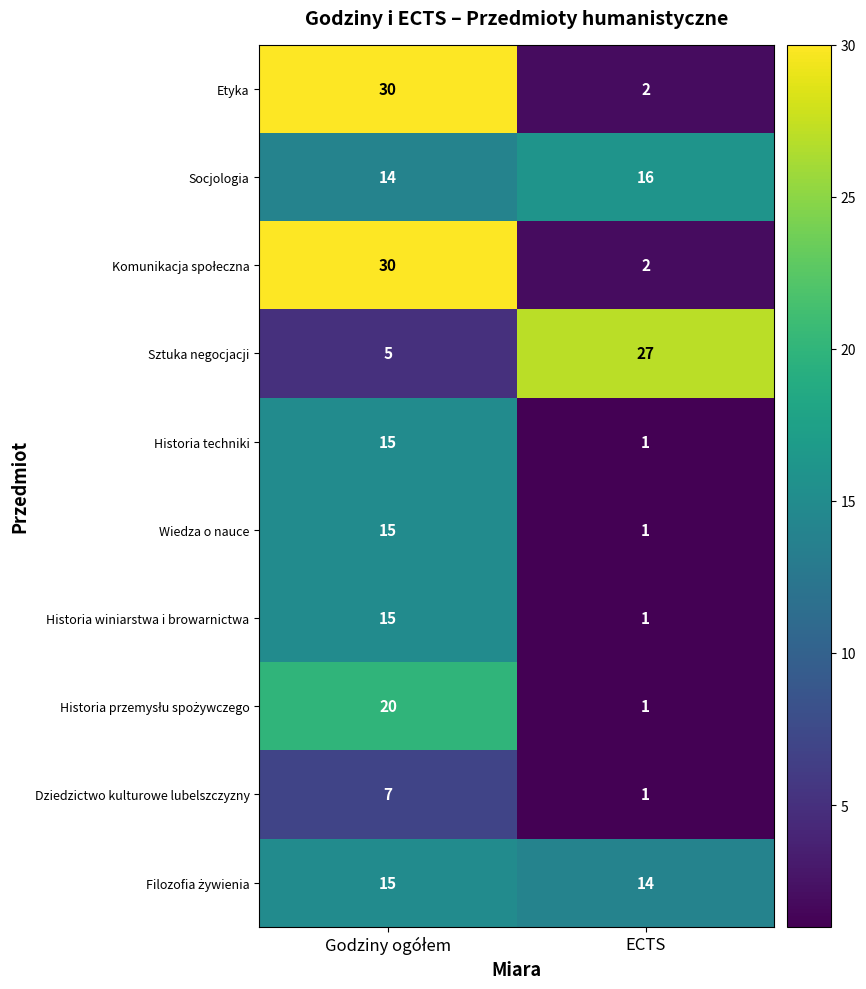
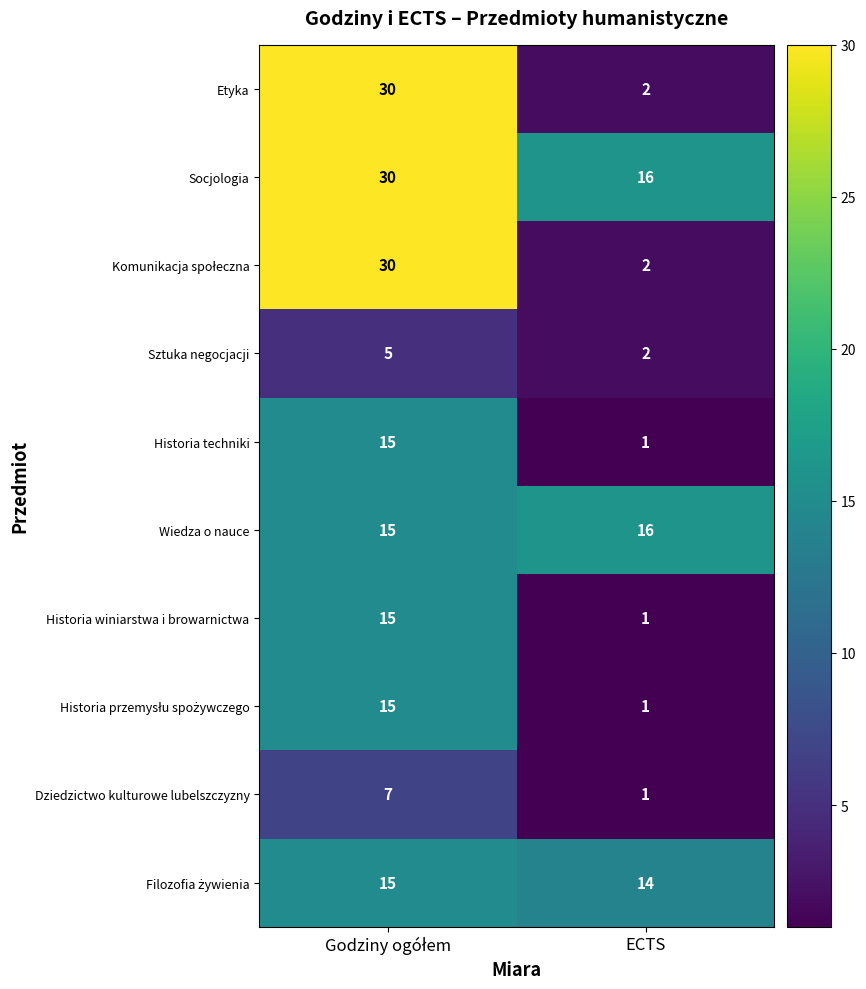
  {
    "Etyka": {
      "Godziny ogółem": 30,
      "ECTS": 2
    },
    "Socjologia": {
-     "Godziny ogółem": 14,
+     "Godziny ogółem": 30,
      "ECTS": 16
    },
    "Komunikacja społeczna": {
      "Godziny ogółem": 30,
      "ECTS": 2
    },
    "Sztuka negocjacji": {
      "Godziny ogółem": 5,
-     "ECTS": 27
+     "ECTS": 2
    },
    "Historia techniki": {
      "Godziny ogółem": 15,
      "ECTS": 1
    },
    "Wiedza o nauce": {
      "Godziny ogółem": 15,
-     "ECTS": 1
+     "ECTS": 16
    },
    "Historia winiarstwa i browarnictwa": {
      "Godziny ogółem": 15,
      "ECTS": 1
    },
    "Historia przemysłu spożywczego": {
-     "Godziny ogółem": 20,
+     "Godziny ogółem": 15,
      "ECTS": 1
    },
    "Dziedzictwo kulturowe lubelszczyzny": {
      "Godziny ogółem": 7,
      "ECTS": 1
    },
    "Filozofia żywienia": {
      "Godziny ogółem": 15,
      "ECTS": 14
    }
  }
